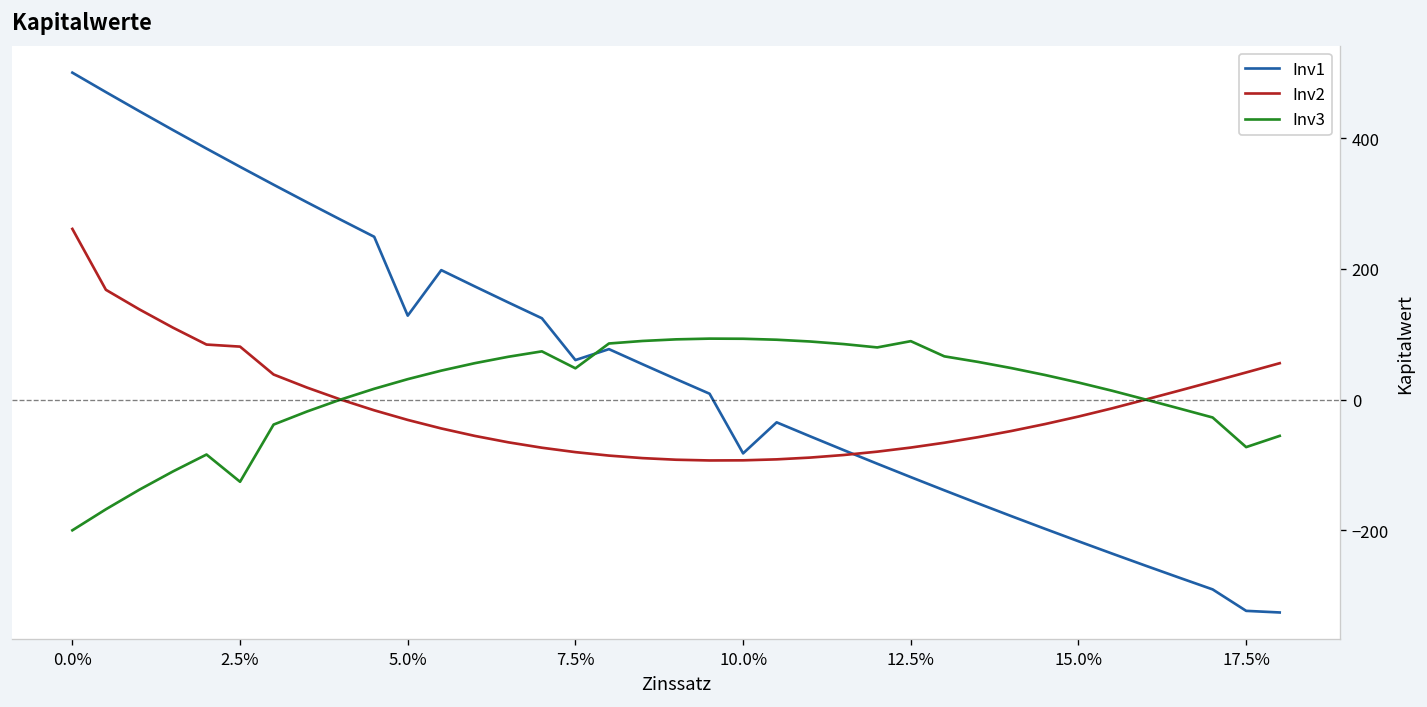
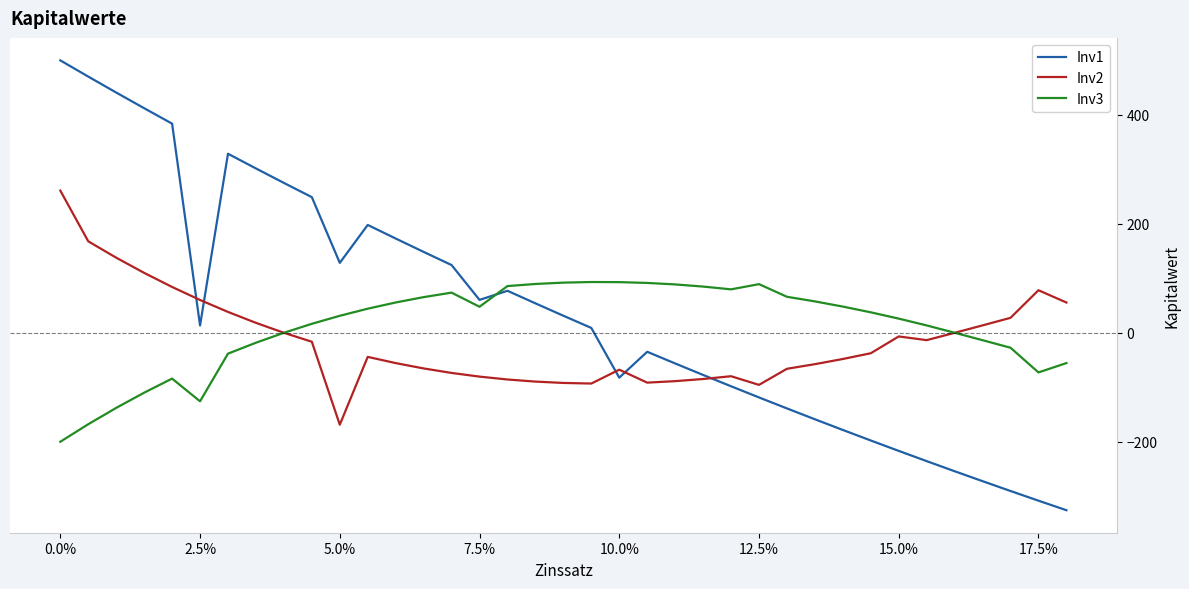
  {
    "Inv1": {
      "0.0%": 500,
-     "2.5%": 360,
+     "2.5%": 10,
      "5.0%": 130,
      "7.5%": 60,
      "10.0%": -80,
      "12.5%": -120,
      "15.0%": -220,
-     "17.5%": -320
+     "17.5%": -310
    },
    "Inv2": {
      "0.0%": 260,
-     "2.5%": 80,
-     "5.0%": -30,
+     "2.5%": 60,
+     "5.0%": -170,
      "7.5%": -80,
-     "10.0%": -90,
-     "12.5%": -70,
-     "15.0%": -30,
-     "17.5%": 40
+     "10.0%": -70,
+     "12.5%": -100,
+     "15.0%": -10,
+     "17.5%": 80
    },
    "Inv3": {
      "0.0%": -200,
      "2.5%": -130,
      "5.0%": 30,
      "7.5%": 50,
      "10.0%": 90,
      "12.5%": 90,
      "15.0%": 30,
      "17.5%": -70
    }
  }
